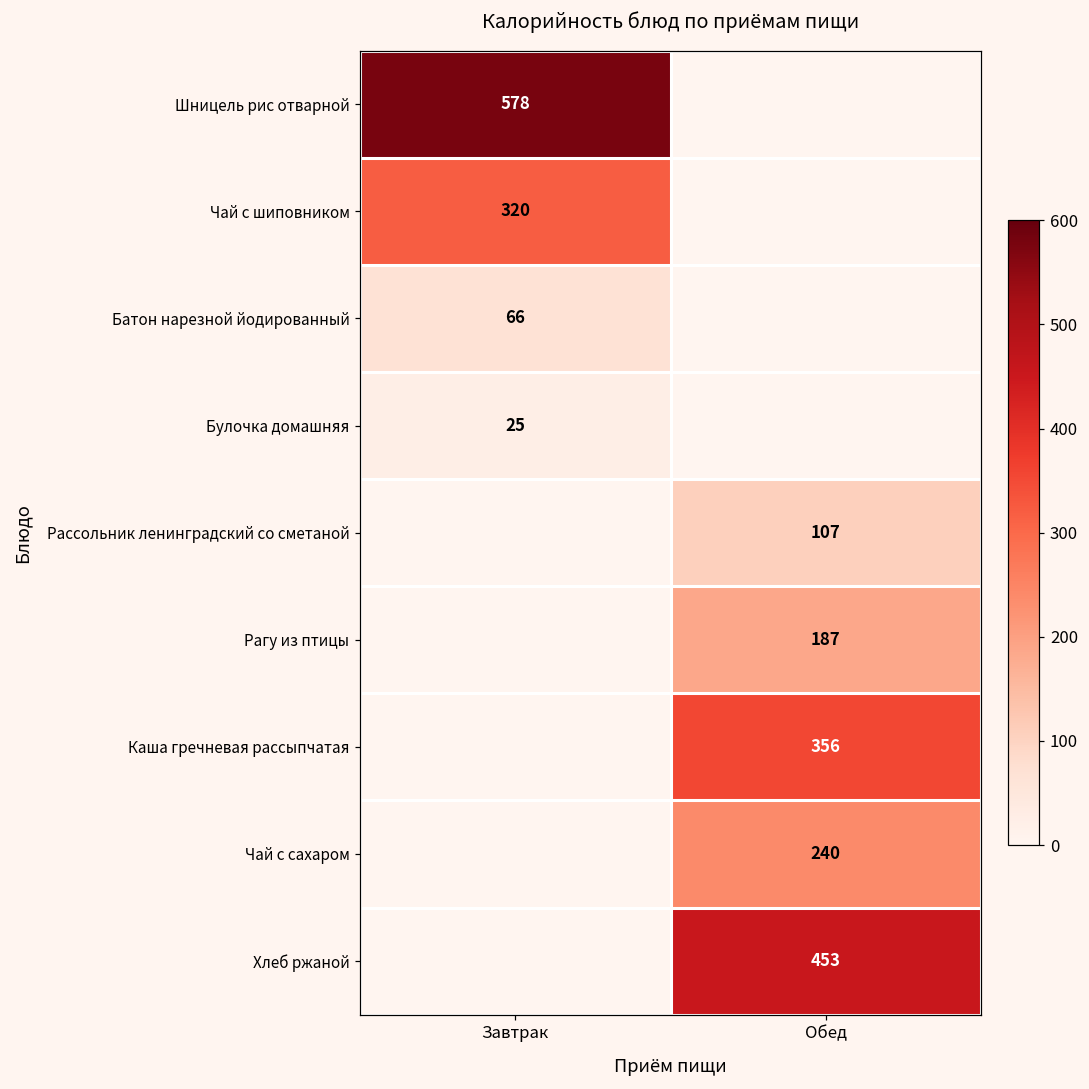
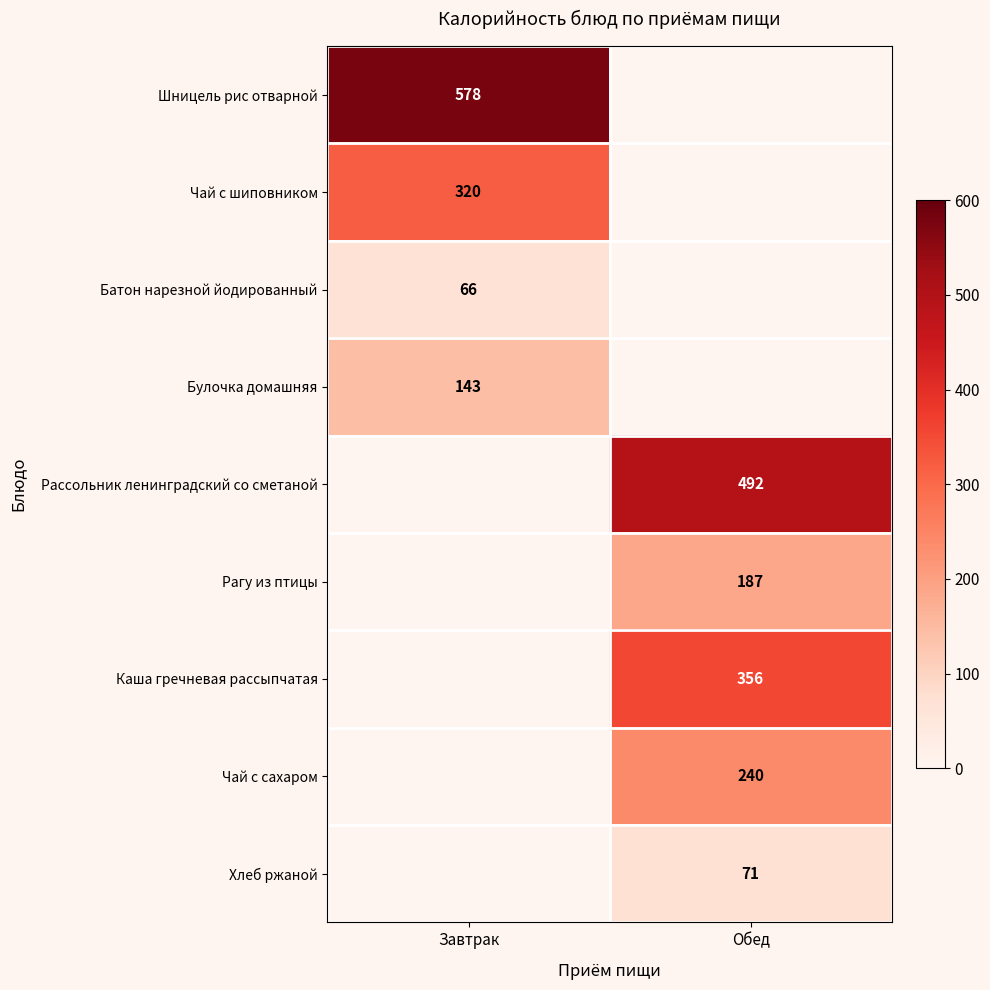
  {
    "Шницель рис отварной": {
      "Завтрак": 578
    },
    "Чай с шиповником": {
      "Завтрак": 320
    },
    "Батон нарезной йодированный": {
      "Завтрак": 66
    },
    "Булочка домашняя": {
-     "Завтрак": 25
+     "Завтрак": 143
    },
    "Рассольник ленинградский со сметаной": {
-     "Обед": 107
+     "Обед": 492
    },
    "Рагу из птицы": {
      "Обед": 187
    },
    "Каша гречневая рассыпчатая": {
      "Обед": 356
    },
    "Чай с сахаром": {
      "Обед": 240
    },
    "Хлеб ржаной": {
-     "Обед": 453
+     "Обед": 71
    }
  }
